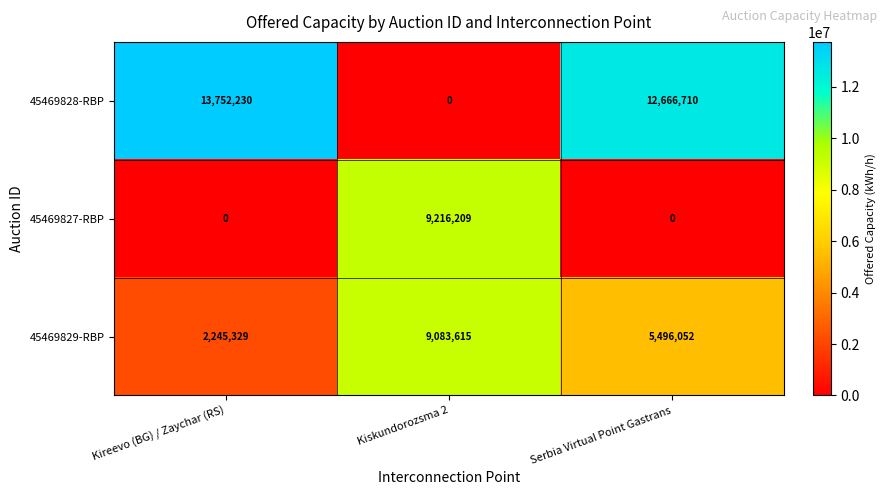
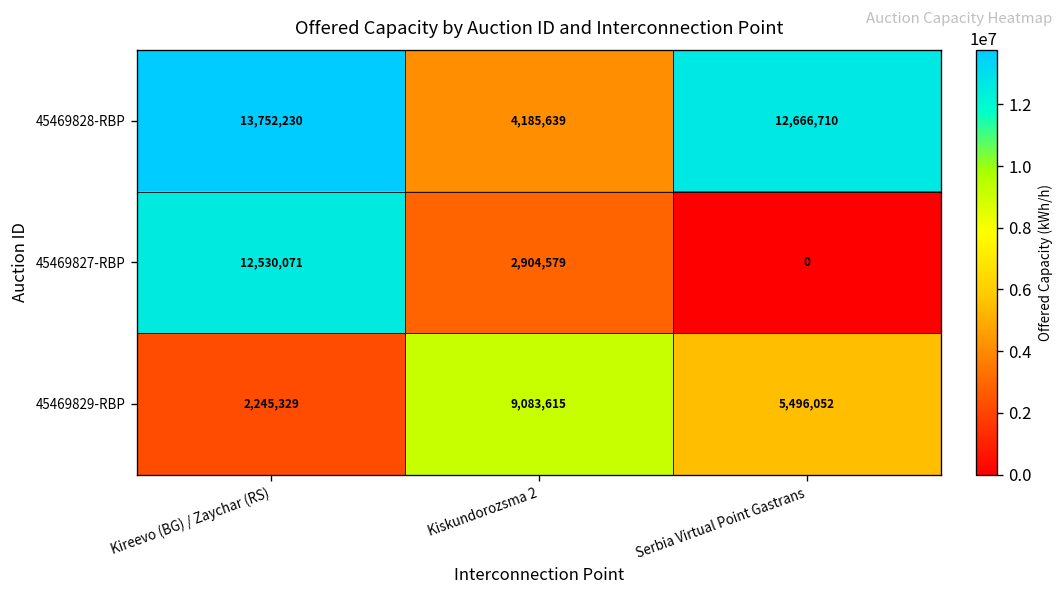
  {
    "45469828-RBP": {
      "Kireevo (BG) / Zaychar (RS)": "13,752,230",
-     "Kiskundorozsma 2": "0",
+     "Kiskundorozsma 2": "4,185,639",
      "Serbia Virtual Point Gastrans": "12,666,710"
    },
    "45469827-RBP": {
-     "Kireevo (BG) / Zaychar (RS)": "0",
-     "Kiskundorozsma 2": "9,216,209",
+     "Kireevo (BG) / Zaychar (RS)": "12,530,071",
+     "Kiskundorozsma 2": "2,904,579",
      "Serbia Virtual Point Gastrans": "0"
    },
    "45469829-RBP": {
      "Kireevo (BG) / Zaychar (RS)": "2,245,329",
      "Kiskundorozsma 2": "9,083,615",
      "Serbia Virtual Point Gastrans": "5,496,052"
    }
  }
